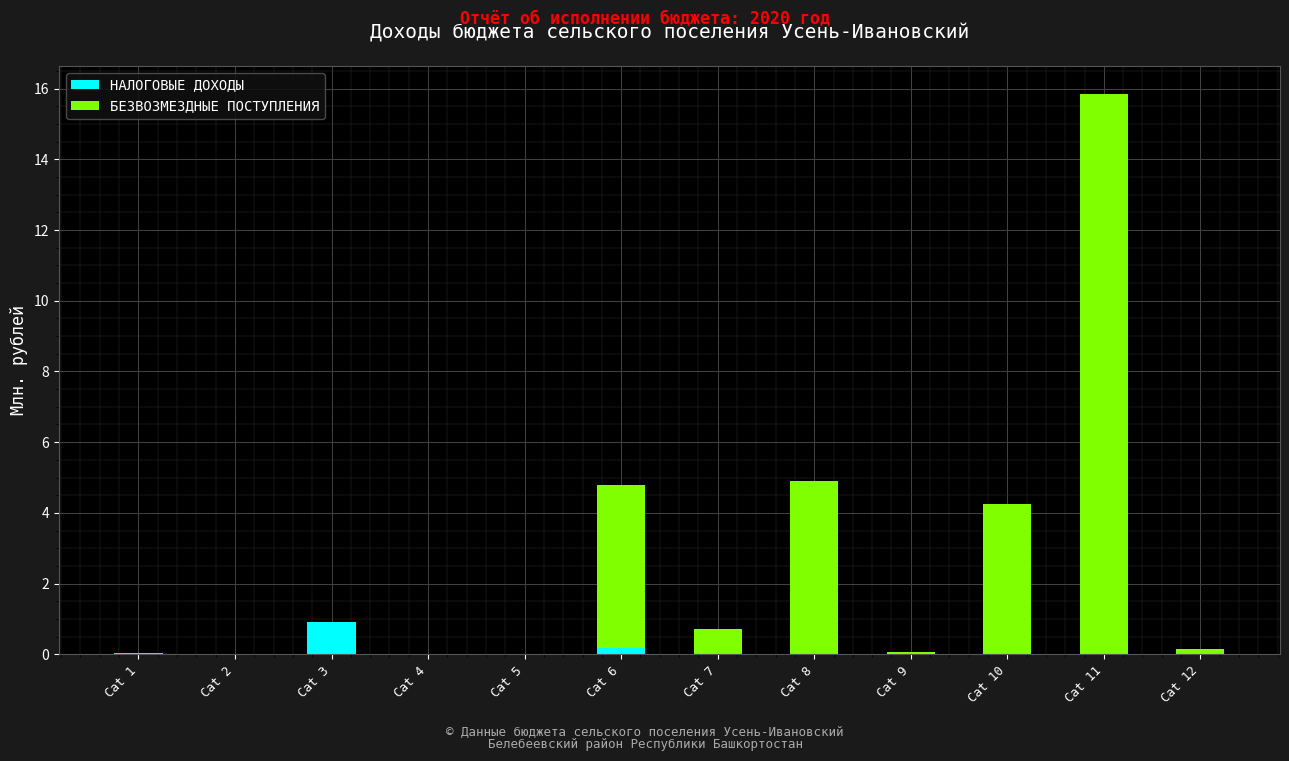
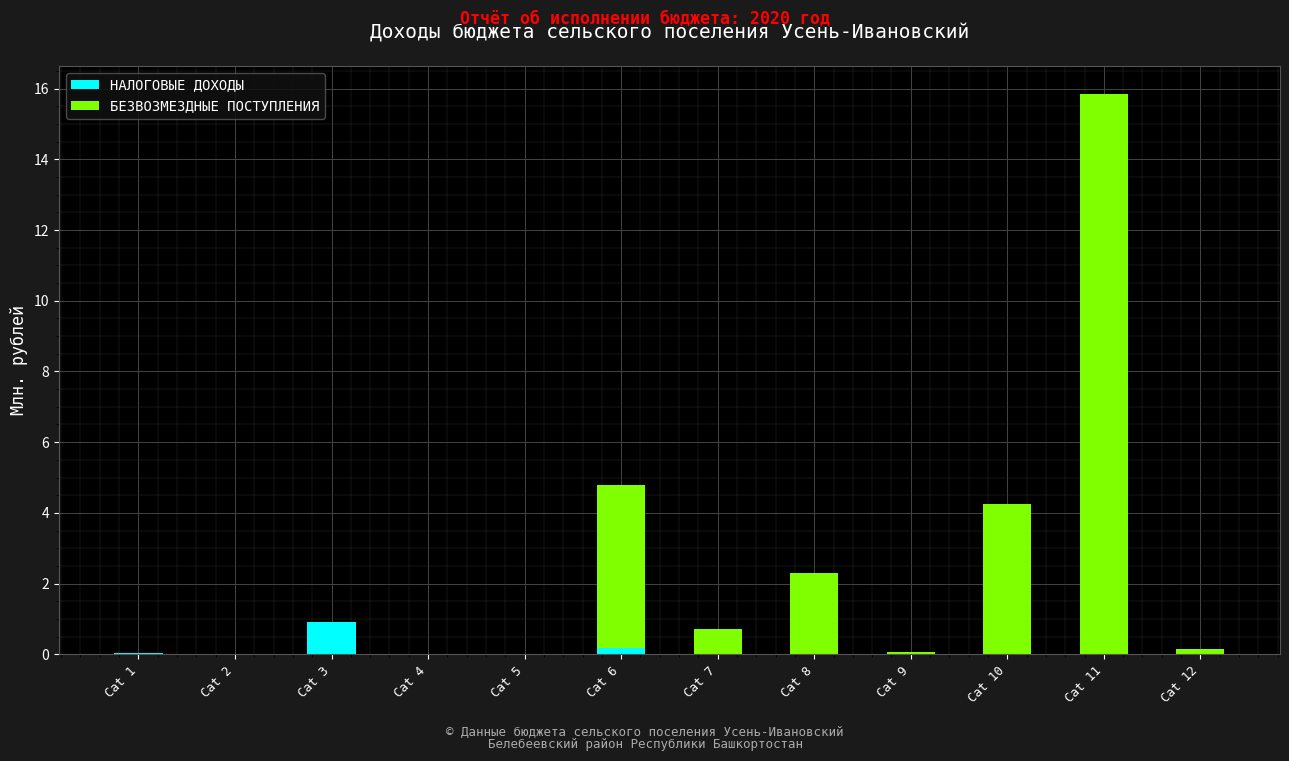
  {
    "БЕЗВОЗМЕЗДНЫЕ ПОСТУПЛЕНИЯ": {
      "Cat 1": 0.0,
      "Cat 2": 0.0,
      "Cat 3": 0.0,
      "Cat 4": 0.0,
      "Cat 5": 0.0,
      "Cat 6": 4.6,
      "Cat 7": 0.7,
-     "Cat 8": 4.9,
+     "Cat 8": 2.3,
      "Cat 10": 4.3,
      "Cat 11": 15.9,
      "Cat 12": 0.1
    }
  }
